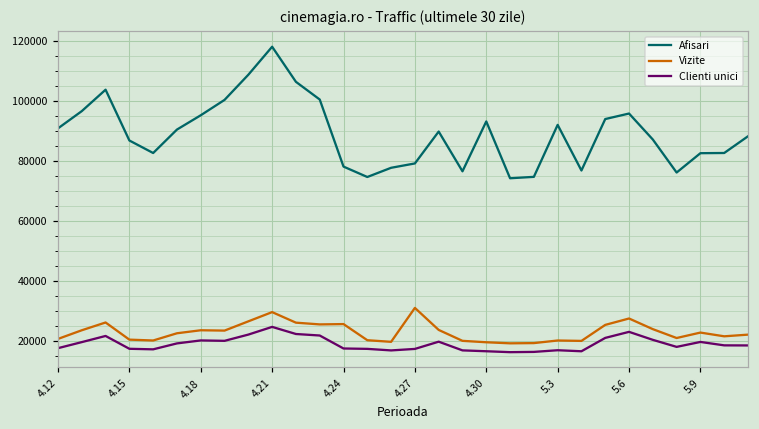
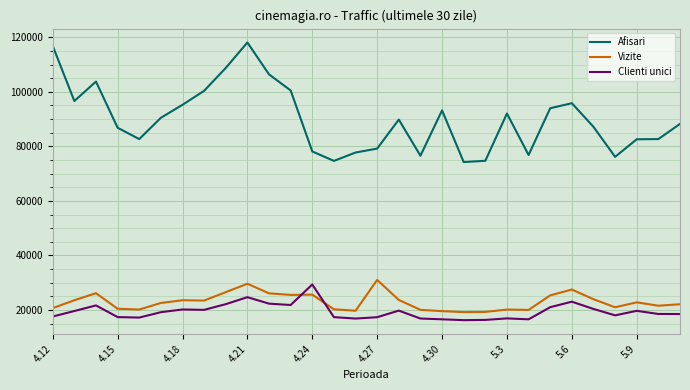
  {
    "Afisari": {
-     "4.12": 91000,
+     "4.12": 117000,
      "4.15": 87000,
      "4.18": 95000,
      "4.21": 118000,
      "4.24": 78000,
      "4.27": 79000,
      "4.30": 93000,
      "5.3": 92000,
      "5.6": 96000,
      "5.9": 83000
    },
    "Vizite": {
      "4.12": 21000,
      "4.15": 20000,
      "4.18": 24000,
      "4.21": 30000,
      "4.24": 26000,
      "4.27": 31000,
      "4.30": 20000,
      "5.3": 20000,
      "5.6": 28000,
      "5.9": 23000
    },
    "Clienti unici": {
      "4.12": 18000,
      "4.15": 17000,
      "4.18": 20000,
      "4.21": 25000,
-     "4.24": 18000,
+     "4.24": 29000,
      "4.27": 17000,
      "4.30": 17000,
      "5.3": 17000,
      "5.6": 23000,
      "5.9": 20000
    }
  }
